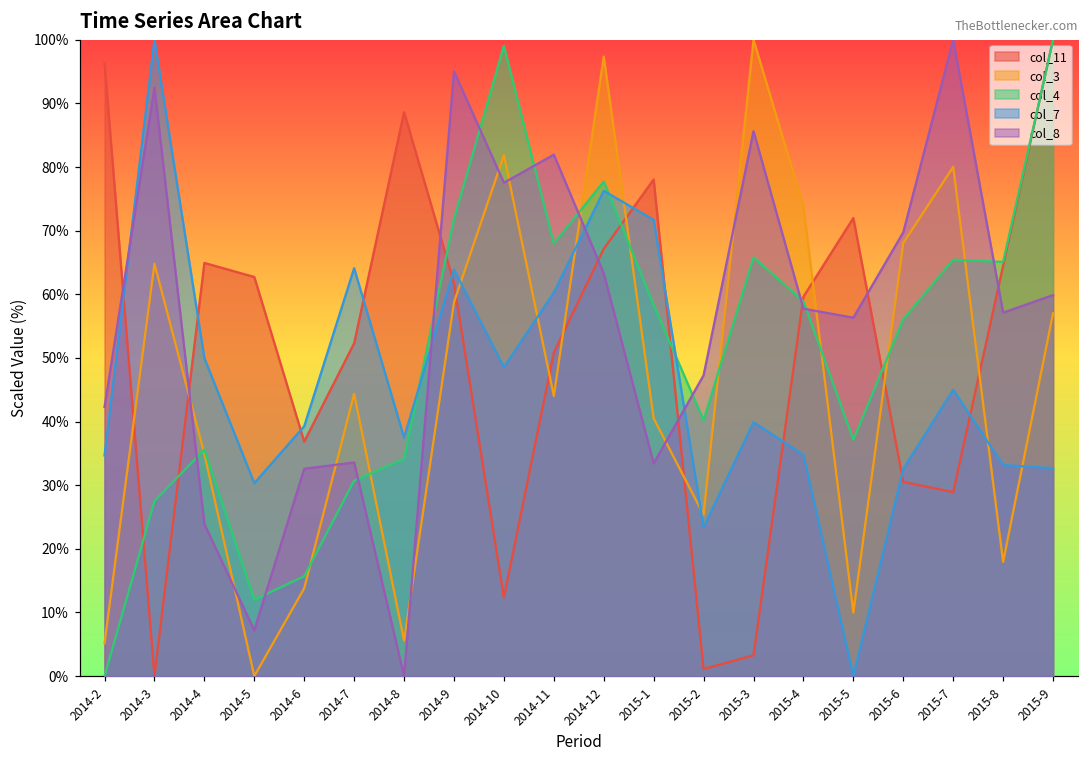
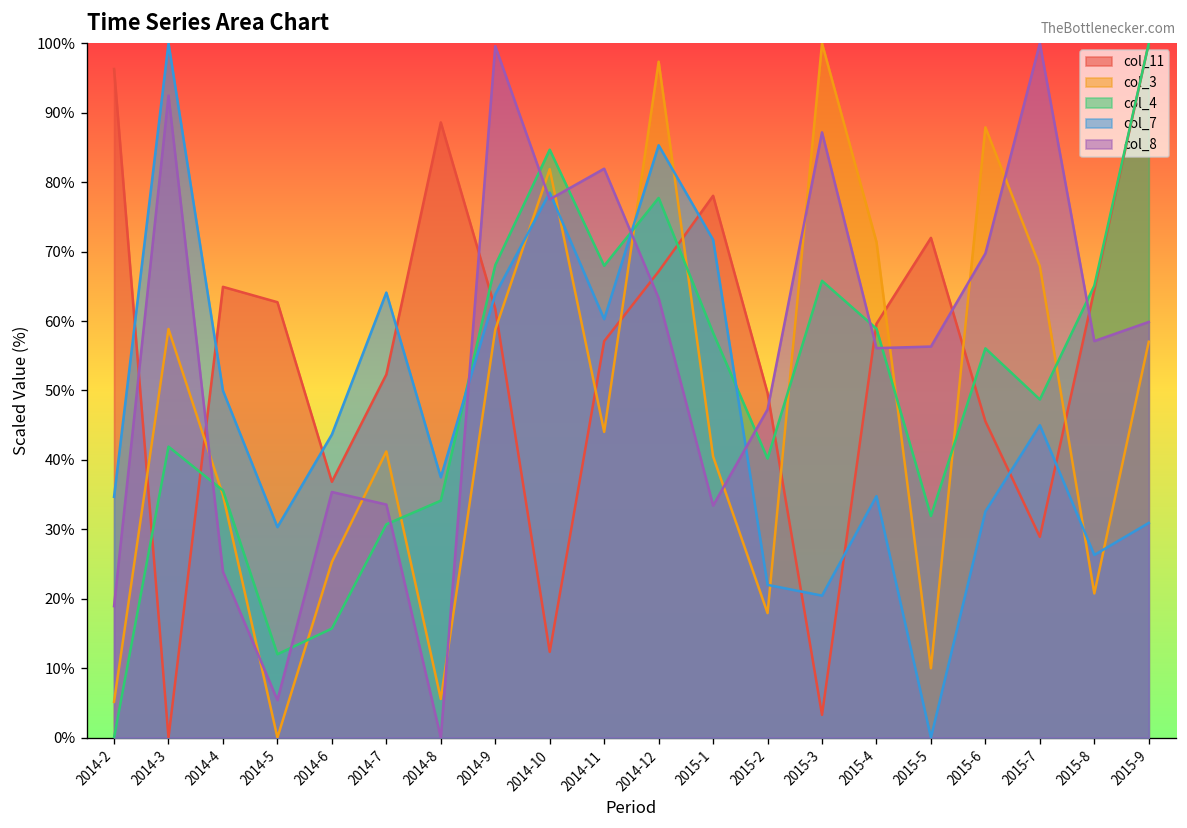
  {
    "col_11": {
      "2014-2": "96%",
      "2014-3": "0%",
      "2014-4": "65%",
      "2014-5": "63%",
      "2014-6": "37%",
      "2014-7": "52%",
      "2014-8": "89%",
      "2014-9": "62%",
      "2014-10": "12%",
-     "2014-11": "51%",
+     "2014-11": "57%",
      "2014-12": "67%",
      "2015-1": "78%",
-     "2015-2": "1%",
+     "2015-2": "50%",
      "2015-3": "3%",
      "2015-4": "60%",
      "2015-5": "72%",
-     "2015-6": "31%",
+     "2015-6": "46%",
      "2015-7": "29%",
      "2015-8": "65%"
    },
    "col_3": {
      "2014-2": "5%",
-     "2014-3": "65%",
+     "2014-3": "59%",
      "2014-4": "35%",
      "2014-5": "0%",
-     "2014-6": "14%",
-     "2014-7": "44%",
+     "2014-6": "25%",
+     "2014-7": "41%",
      "2014-8": "6%",
      "2014-9": "59%",
      "2014-10": "82%",
      "2014-11": "44%",
      "2014-12": "97%",
      "2015-1": "40%",
-     "2015-2": "25%",
+     "2015-2": "18%",
      "2015-3": "100%",
-     "2015-4": "74%",
+     "2015-4": "71%",
      "2015-5": "10%",
-     "2015-6": "68%",
-     "2015-7": "80%",
-     "2015-8": "18%",
+     "2015-6": "88%",
+     "2015-7": "68%",
+     "2015-8": "21%",
      "2015-9": "57%"
    },
    "col_4": {
      "2014-2": "0%",
-     "2014-3": "28%",
+     "2014-3": "42%",
      "2014-4": "36%",
      "2014-5": "12%",
      "2014-6": "16%",
      "2014-7": "31%",
      "2014-8": "34%",
-     "2014-9": "72%",
-     "2014-10": "99%",
+     "2014-9": "68%",
+     "2014-10": "85%",
      "2014-11": "68%",
      "2014-12": "78%",
      "2015-1": "58%",
      "2015-2": "40%",
      "2015-3": "66%",
      "2015-4": "59%",
-     "2015-5": "37%",
+     "2015-5": "32%",
      "2015-6": "56%",
-     "2015-7": "65%",
+     "2015-7": "49%",
      "2015-8": "65%"
    },
    "col_7": {
      "2014-2": "35%",
      "2014-3": "100%",
      "2014-4": "50%",
      "2014-5": "30%",
-     "2014-6": "39%",
+     "2014-6": "44%",
      "2014-7": "64%",
      "2014-8": "37%",
      "2014-9": "64%",
-     "2014-10": "49%",
+     "2014-10": "78%",
      "2014-11": "60%",
-     "2014-12": "76%",
+     "2014-12": "85%",
      "2015-1": "72%",
-     "2015-2": "23%",
-     "2015-3": "40%",
+     "2015-2": "22%",
+     "2015-3": "20%",
      "2015-4": "35%",
      "2015-5": "0%",
      "2015-6": "33%",
      "2015-7": "45%",
-     "2015-8": "33%",
-     "2015-9": "33%"
+     "2015-8": "26%",
+     "2015-9": "31%"
    },
    "col_8": {
-     "2014-2": "42%",
+     "2014-2": "19%",
      "2014-3": "92%",
      "2014-4": "24%",
-     "2014-5": "7%",
-     "2014-6": "33%",
+     "2014-5": "5%",
+     "2014-6": "35%",
      "2014-7": "34%",
      "2014-8": "0%",
-     "2014-9": "95%",
+     "2014-9": "100%",
      "2014-10": "78%",
      "2014-11": "82%",
      "2014-12": "63%",
      "2015-1": "33%",
      "2015-2": "47%",
-     "2015-3": "86%",
-     "2015-4": "58%",
+     "2015-3": "87%",
+     "2015-4": "56%",
      "2015-5": "56%",
      "2015-6": "70%",
      "2015-7": "100%",
      "2015-8": "57%",
      "2015-9": "60%"
    }
  }
